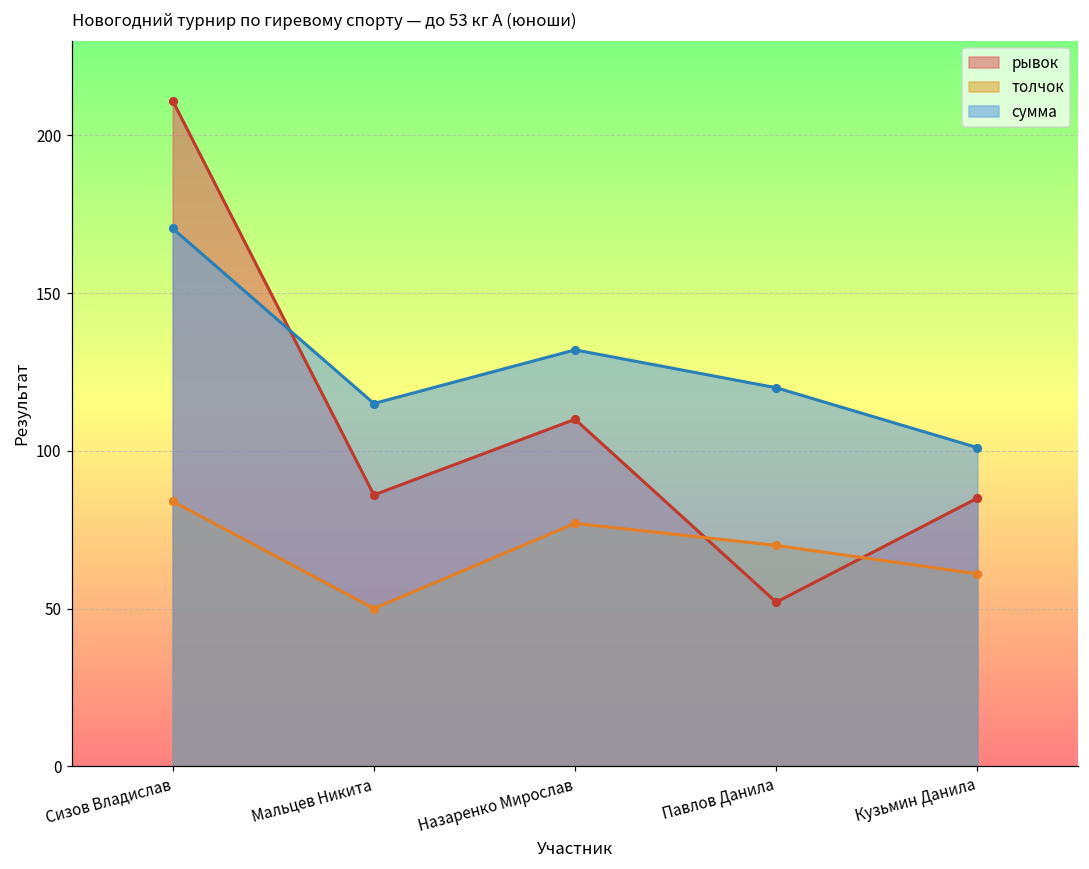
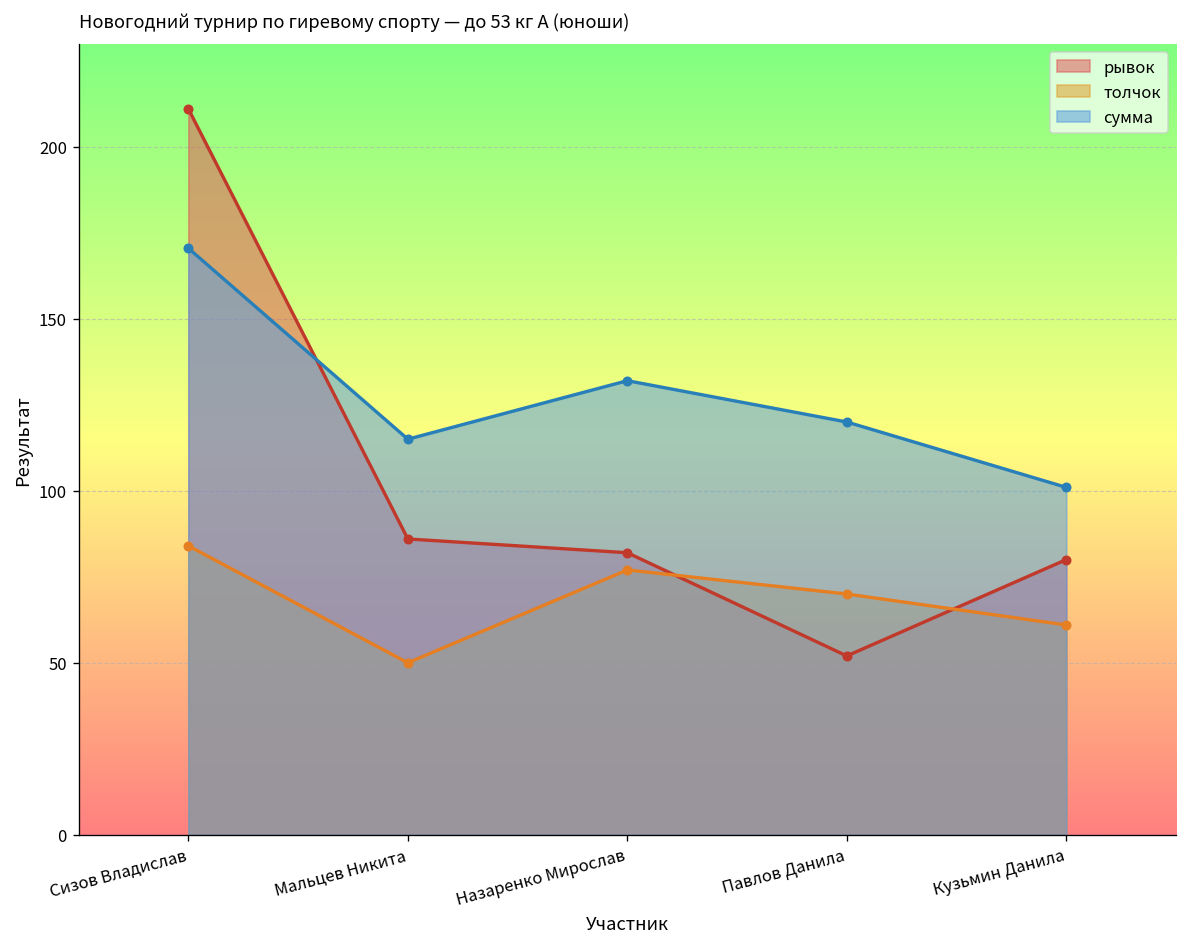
  {
    "рывок": {
      "Сизов Владислав": 211,
      "Мальцев Никита": 86,
-     "Назаренко Мирослав": 110,
+     "Назаренко Мирослав": 82,
      "Павлов Данила": 52,
-     "Кузьмин Данила": 85
+     "Кузьмин Данила": 80
    },
    "толчок": {
      "Сизов Владислав": 84,
      "Мальцев Никита": 50,
      "Назаренко Мирослав": 77,
      "Павлов Данила": 70,
      "Кузьмин Данила": 61
    },
    "сумма": {
      "Сизов Владислав": 171,
      "Мальцев Никита": 115,
      "Назаренко Мирослав": 132,
      "Павлов Данила": 120,
      "Кузьмин Данила": 101
    }
  }
